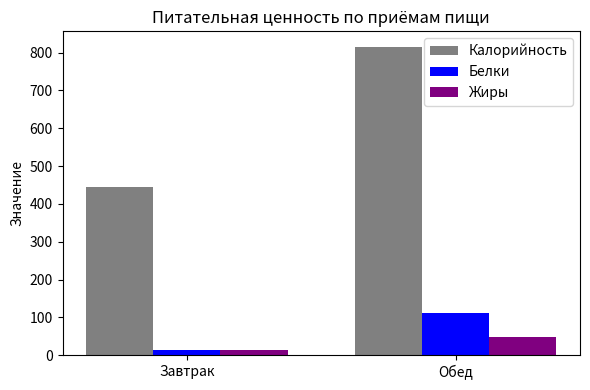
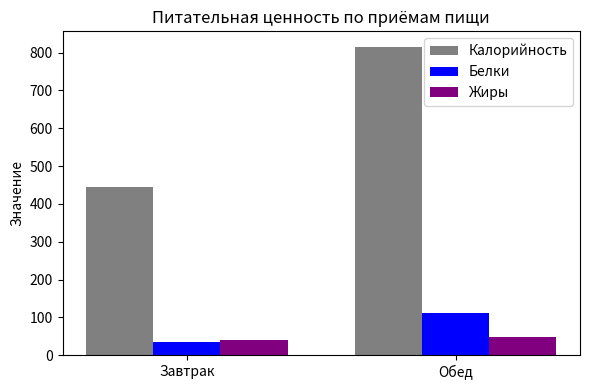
  {
    "Калорийность": {
      "Завтрак": 440,
      "Обед": 820
    },
    "Белки": {
-     "Завтрак": 10,
+     "Завтрак": 40,
      "Обед": 110
    },
    "Жиры": {
-     "Завтрак": 10,
+     "Завтрак": 40,
      "Обед": 50
    }
  }
